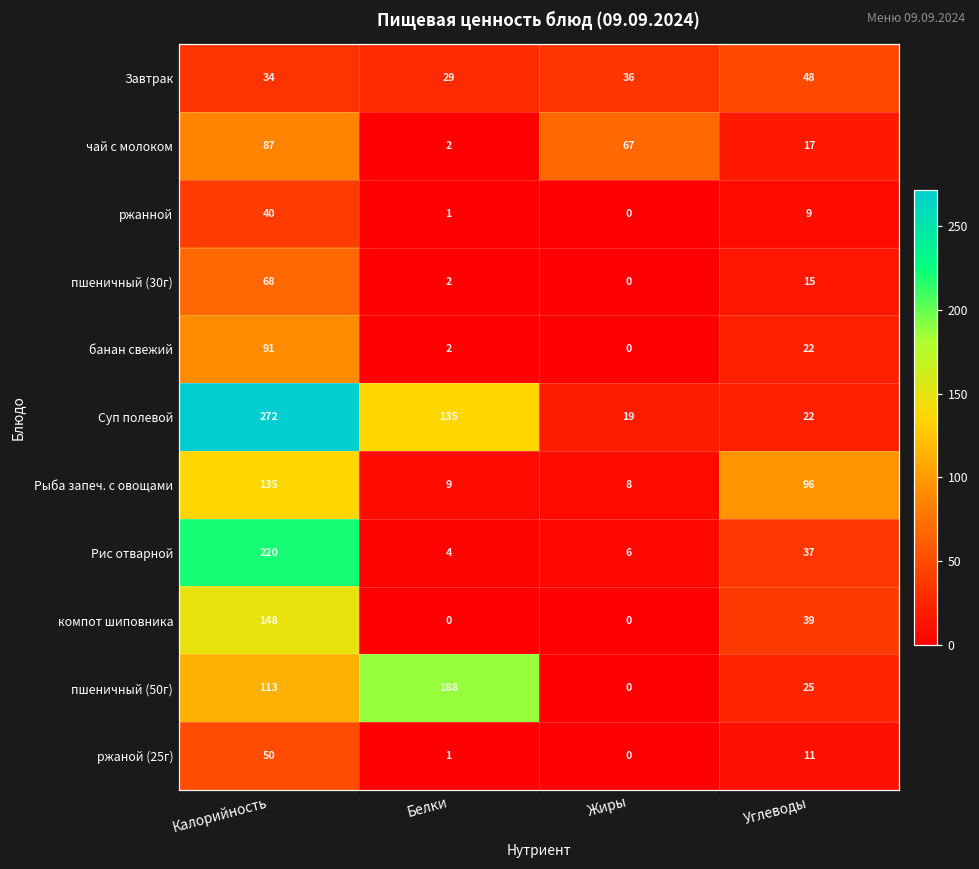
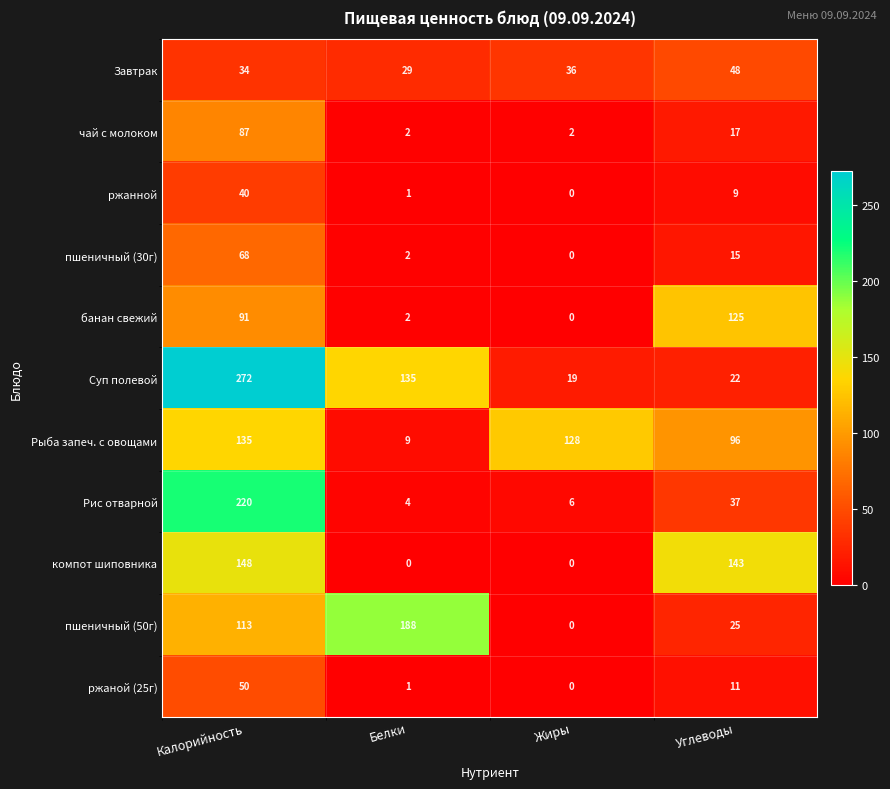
  {
    "Завтрак": {
      "Калорийность": 34,
      "Белки": 29,
      "Жиры": 36,
      "Углеводы": 48
    },
    "чай с молоком": {
      "Калорийность": 87,
      "Белки": 2,
-     "Жиры": 67,
+     "Жиры": 2,
      "Углеводы": 17
    },
    "ржанной": {
      "Калорийность": 40,
      "Белки": 1,
      "Жиры": 0,
      "Углеводы": 9
    },
    "пшеничный (30г)": {
      "Калорийность": 68,
      "Белки": 2,
      "Жиры": 0,
      "Углеводы": 15
    },
    "банан свежий": {
      "Калорийность": 91,
      "Белки": 2,
      "Жиры": 0,
-     "Углеводы": 22
+     "Углеводы": 125
    },
    "Суп полевой": {
      "Калорийность": 272,
      "Белки": 135,
      "Жиры": 19,
      "Углеводы": 22
    },
    "Рыба запеч. с овощами": {
      "Калорийность": 135,
      "Белки": 9,
-     "Жиры": 8,
+     "Жиры": 128,
      "Углеводы": 96
    },
    "Рис отварной": {
      "Калорийность": 220,
      "Белки": 4,
      "Жиры": 6,
      "Углеводы": 37
    },
    "компот шиповника": {
      "Калорийность": 148,
      "Белки": 0,
      "Жиры": 0,
-     "Углеводы": 39
+     "Углеводы": 143
    },
    "пшеничный (50г)": {
      "Калорийность": 113,
      "Белки": 188,
      "Жиры": 0,
      "Углеводы": 25
    },
    "ржаной (25г)": {
      "Калорийность": 50,
      "Белки": 1,
      "Жиры": 0,
      "Углеводы": 11
    }
  }
